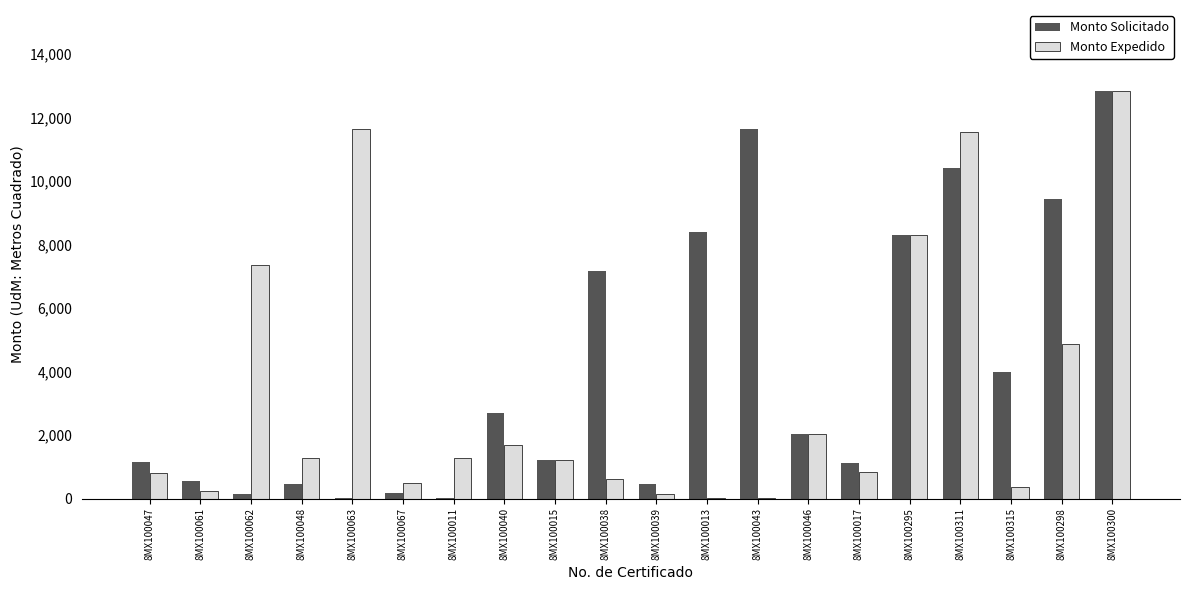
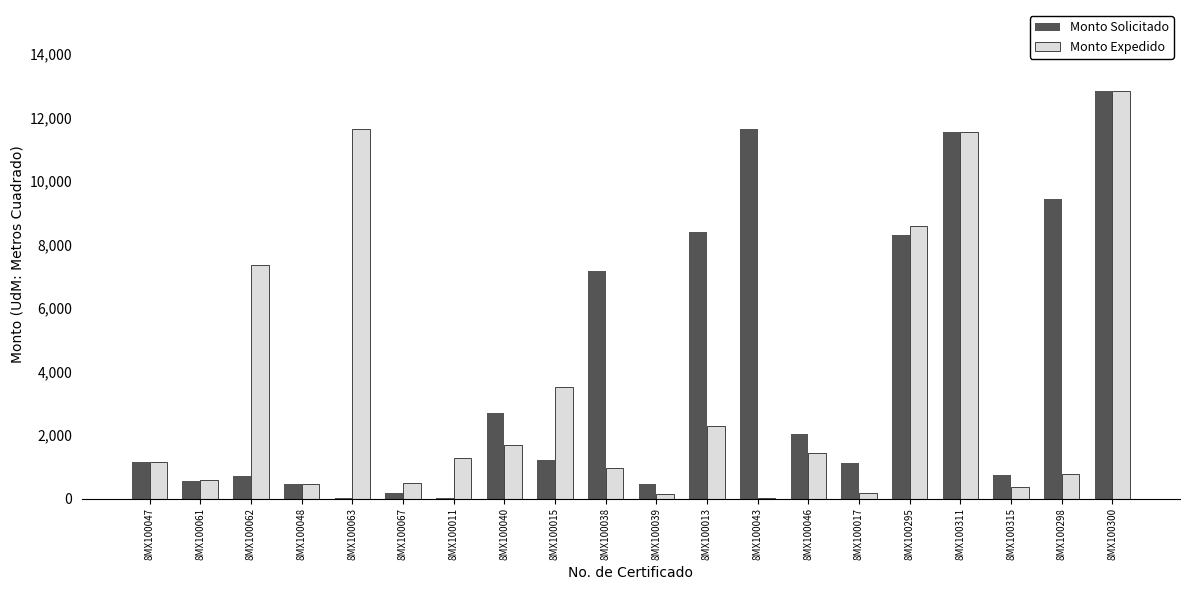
  {
    "Monto Solicitado": {
      "8MX100047": "1,200",
      "8MX100061": "600",
-     "8MX100062": "100",
+     "8MX100062": "700",
      "8MX100048": "400",
      "8MX100067": "200",
      "8MX100040": "2,700",
      "8MX100015": "1,200",
      "8MX100038": "7,200",
      "8MX100039": "500",
      "8MX100013": "8,400",
      "8MX100043": "11,700",
      "8MX100046": "2,000",
      "8MX100017": "1,100",
      "8MX100295": "8,300",
-     "8MX100311": "10,400",
-     "8MX100315": "4,000",
+     "8MX100311": "11,600",
+     "8MX100315": "700",
      "8MX100298": "9,400",
      "8MX100300": "12,800"
    },
    "Monto Expedido": {
-     "8MX100047": "800",
-     "8MX100061": "300",
+     "8MX100047": "1,200",
+     "8MX100061": "600",
      "8MX100062": "7,400",
-     "8MX100048": "1,300",
+     "8MX100048": "400",
      "8MX100063": "11,600",
      "8MX100067": "500",
      "8MX100011": "1,300",
      "8MX100040": "1,700",
-     "8MX100015": "1,200",
-     "8MX100038": "600",
+     "8MX100015": "3,500",
+     "8MX100038": "1,000",
      "8MX100039": "100",
-     "8MX100013": "0",
-     "8MX100046": "2,000",
-     "8MX100017": "800",
-     "8MX100295": "8,300",
+     "8MX100013": "2,300",
+     "8MX100046": "1,400",
+     "8MX100017": "200",
+     "8MX100295": "8,600",
      "8MX100311": "11,600",
      "8MX100315": "400",
-     "8MX100298": "4,900",
+     "8MX100298": "800",
      "8MX100300": "12,800"
    }
  }
